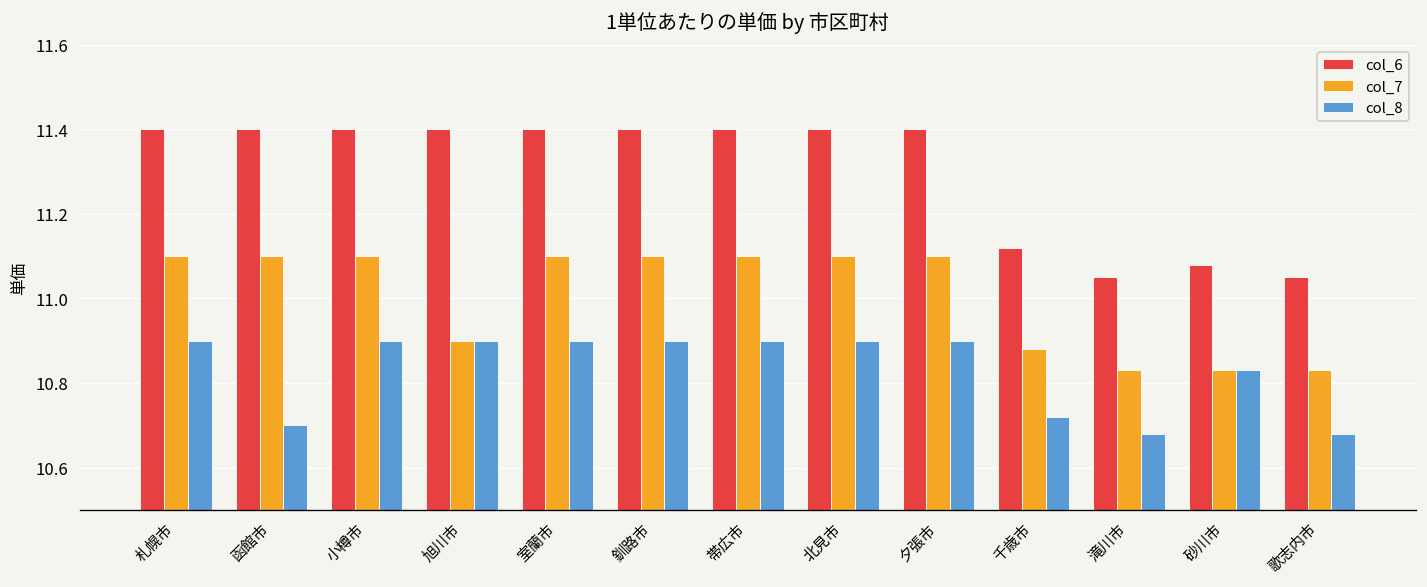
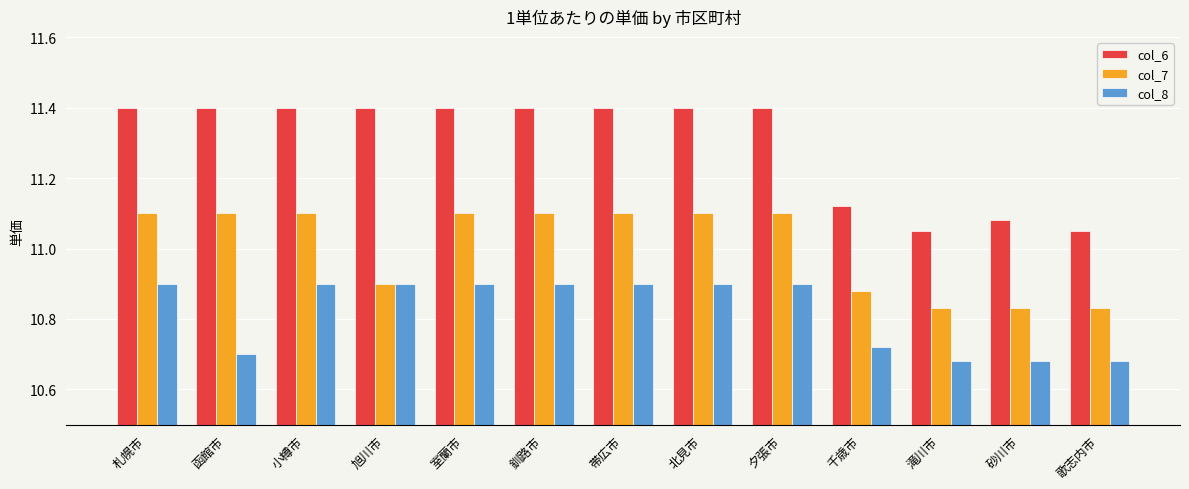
  {
    "col_6": {
      "札幌市": 11.40,
      "函館市": 11.40,
      "小樽市": 11.40,
      "旭川市": 11.40,
      "室蘭市": 11.40,
      "釧路市": 11.40,
      "帯広市": 11.40,
      "北見市": 11.40,
      "夕張市": 11.40,
      "千歳市": 11.12,
      "滝川市": 11.05,
      "砂川市": 11.08,
      "歌志内市": 11.05
    },
    "col_7": {
      "札幌市": 11.10,
      "函館市": 11.10,
      "小樽市": 11.10,
      "旭川市": 10.90,
      "室蘭市": 11.10,
      "釧路市": 11.10,
      "帯広市": 11.10,
      "北見市": 11.10,
      "夕張市": 11.10,
      "千歳市": 10.88,
      "滝川市": 10.83,
      "砂川市": 10.83,
      "歌志内市": 10.83
    },
    "col_8": {
      "札幌市": 10.90,
      "函館市": 10.70,
      "小樽市": 10.90,
      "旭川市": 10.90,
      "室蘭市": 10.90,
      "釧路市": 10.90,
      "帯広市": 10.90,
      "北見市": 10.90,
      "夕張市": 10.90,
      "千歳市": 10.72,
      "滝川市": 10.68,
-     "砂川市": 10.83,
+     "砂川市": 10.68,
      "歌志内市": 10.68
    }
  }
